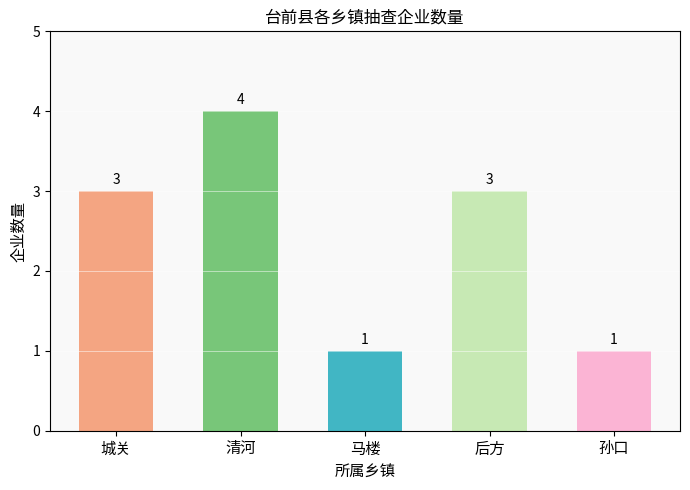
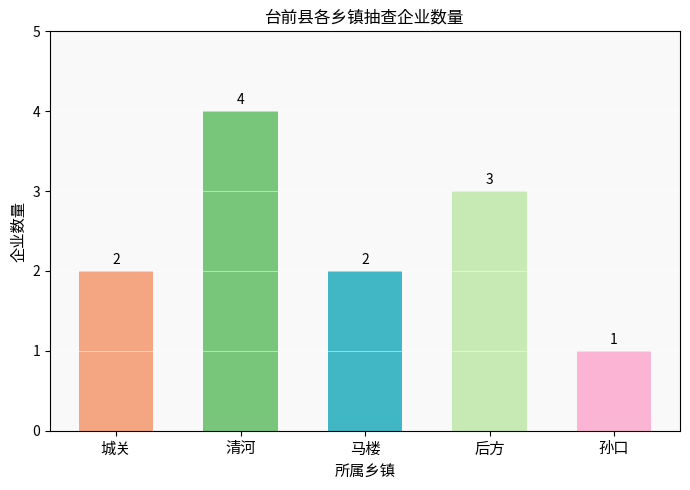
  {
-   "城关": 3,
+   "城关": 2,
    "清河": 4,
-   "马楼": 1,
+   "马楼": 2,
    "后方": 3,
    "孙口": 1
  }
